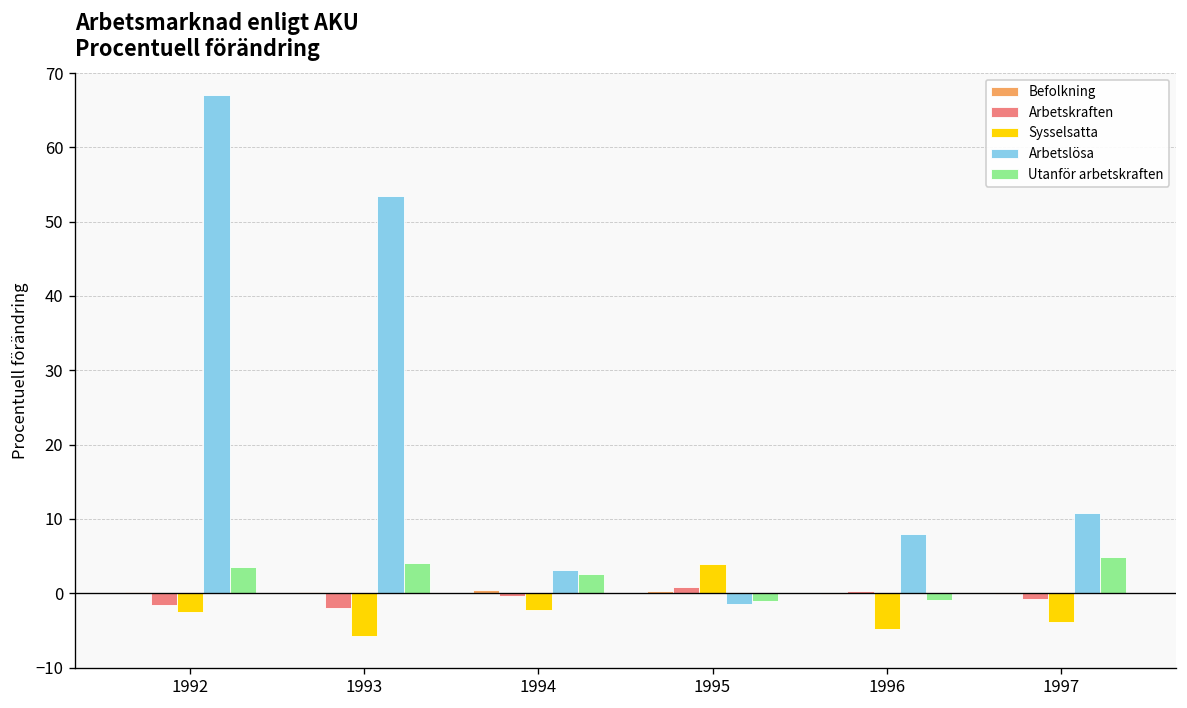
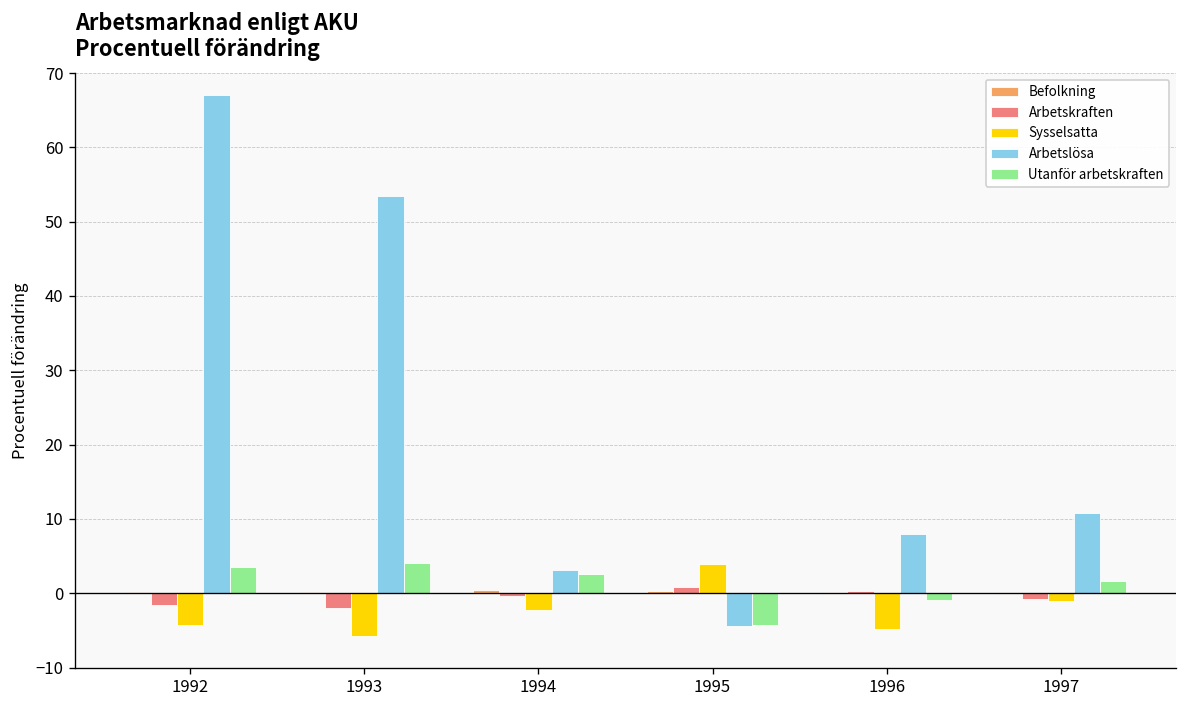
  {
    "Sysselsatta": {
-     "1992": -3,
+     "1992": -4,
      "1993": -6,
      "1994": -2,
      "1995": 4,
      "1996": -5,
-     "1997": -4
+     "1997": -1
    },
    "Arbetslösa": {
      "1992": 67,
      "1993": 54,
      "1994": 3,
-     "1995": -1,
+     "1995": -4,
      "1996": 8,
      "1997": 11
    },
    "Utanför arbetskraften": {
      "1992": 4,
      "1993": 4,
      "1994": 3,
-     "1995": -1,
+     "1995": -4,
      "1996": -1,
-     "1997": 5
+     "1997": 2
    }
  }
